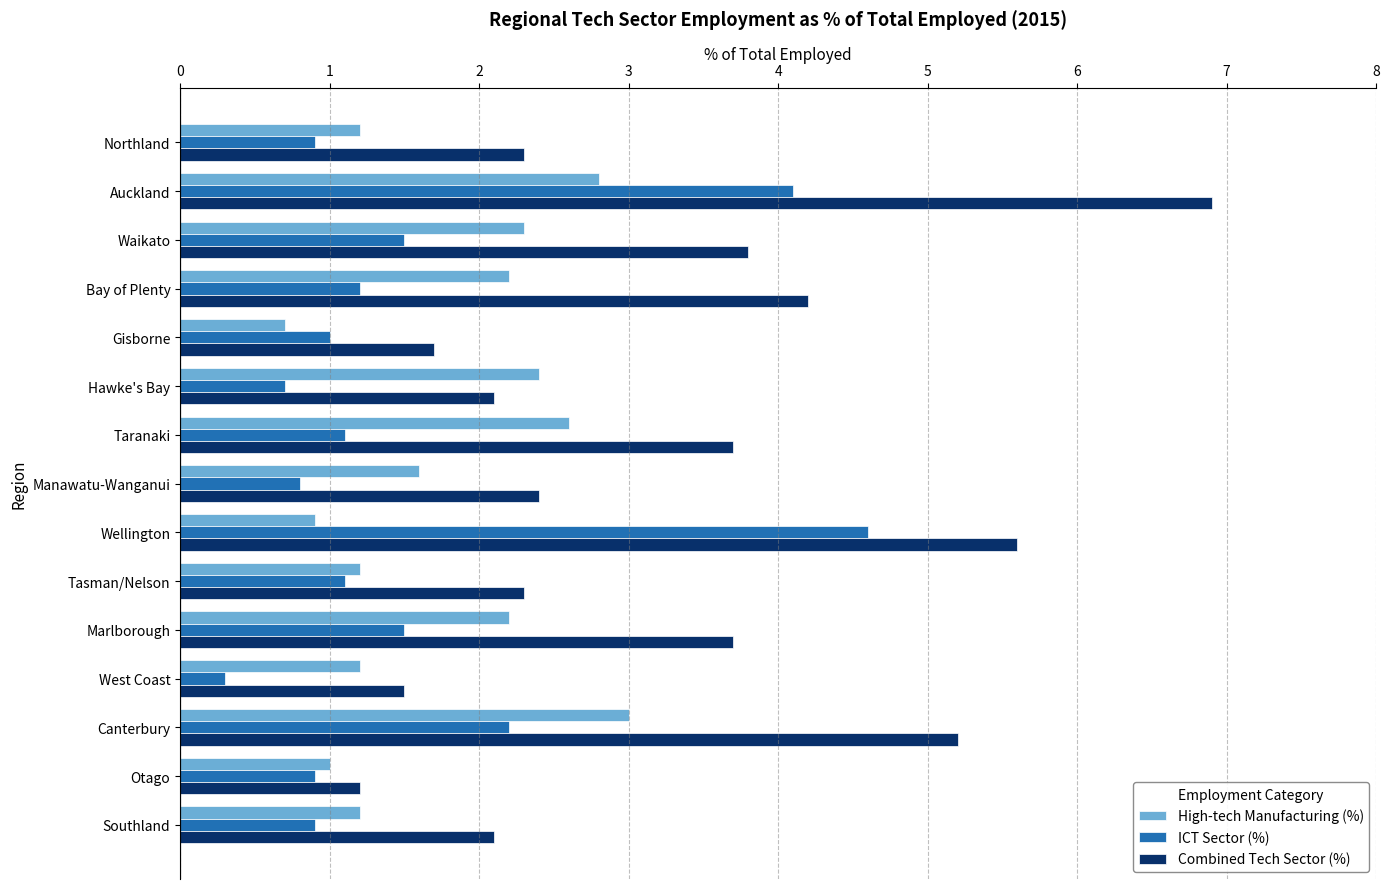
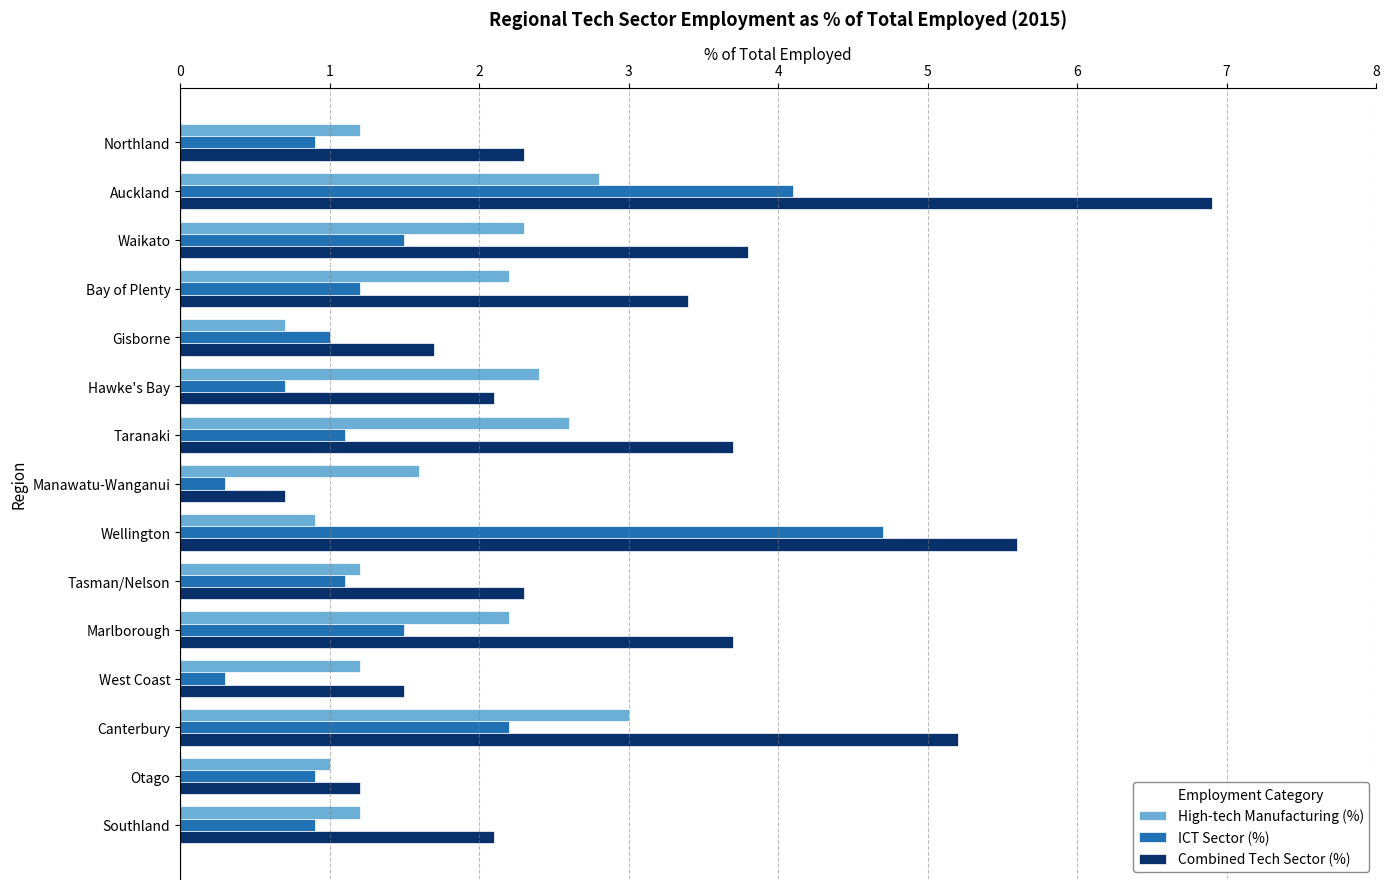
  {
    "High-tech Manufacturing (%)": {
      "Northland": 1.2,
      "Auckland": 2.8,
      "Waikato": 2.3,
      "Bay of Plenty": 2.2,
      "Gisborne": 0.7,
      "Hawke's Bay": 2.4,
      "Taranaki": 2.6,
      "Manawatu-Wanganui": 1.6,
      "Wellington": 0.9,
      "Tasman/Nelson": 1.2,
      "Marlborough": 2.2,
      "West Coast": 1.2,
      "Canterbury": 3.0,
      "Otago": 1.0,
      "Southland": 1.2
    },
    "ICT Sector (%)": {
      "Northland": 0.9,
      "Auckland": 4.1,
      "Waikato": 1.5,
      "Bay of Plenty": 1.2,
      "Gisborne": 1.0,
      "Hawke's Bay": 0.7,
      "Taranaki": 1.1,
-     "Manawatu-Wanganui": 0.8,
-     "Wellington": 4.6,
+     "Manawatu-Wanganui": 0.3,
+     "Wellington": 4.7,
      "Tasman/Nelson": 1.1,
      "Marlborough": 1.5,
      "West Coast": 0.3,
      "Canterbury": 2.2,
      "Otago": 0.9,
      "Southland": 0.9
    },
    "Combined Tech Sector (%)": {
      "Northland": 2.3,
      "Auckland": 6.9,
      "Waikato": 3.8,
-     "Bay of Plenty": 4.2,
+     "Bay of Plenty": 3.4,
      "Gisborne": 1.7,
      "Hawke's Bay": 2.1,
      "Taranaki": 3.7,
-     "Manawatu-Wanganui": 2.4,
+     "Manawatu-Wanganui": 0.7,
      "Wellington": 5.6,
      "Tasman/Nelson": 2.3,
      "Marlborough": 3.7,
      "West Coast": 1.5,
      "Canterbury": 5.2,
      "Otago": 1.2,
      "Southland": 2.1
    }
  }
